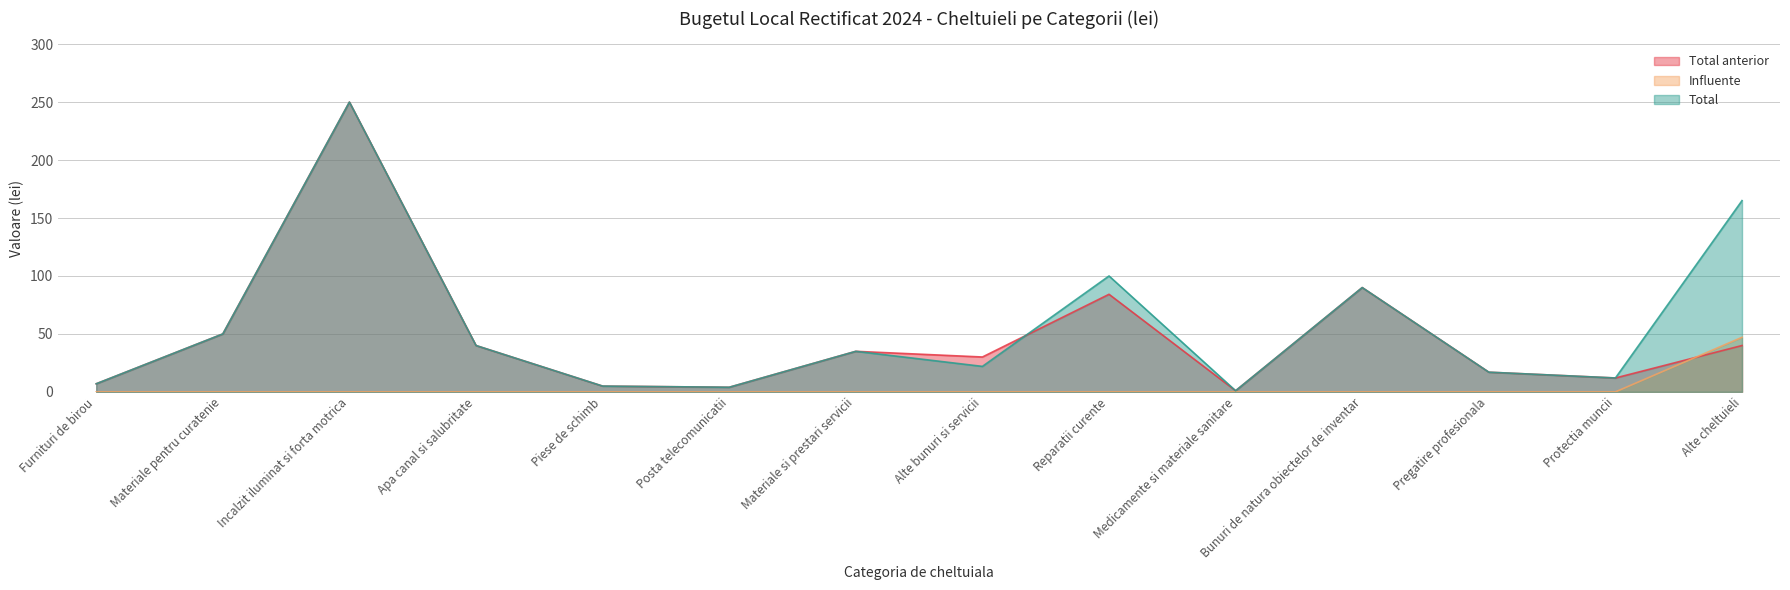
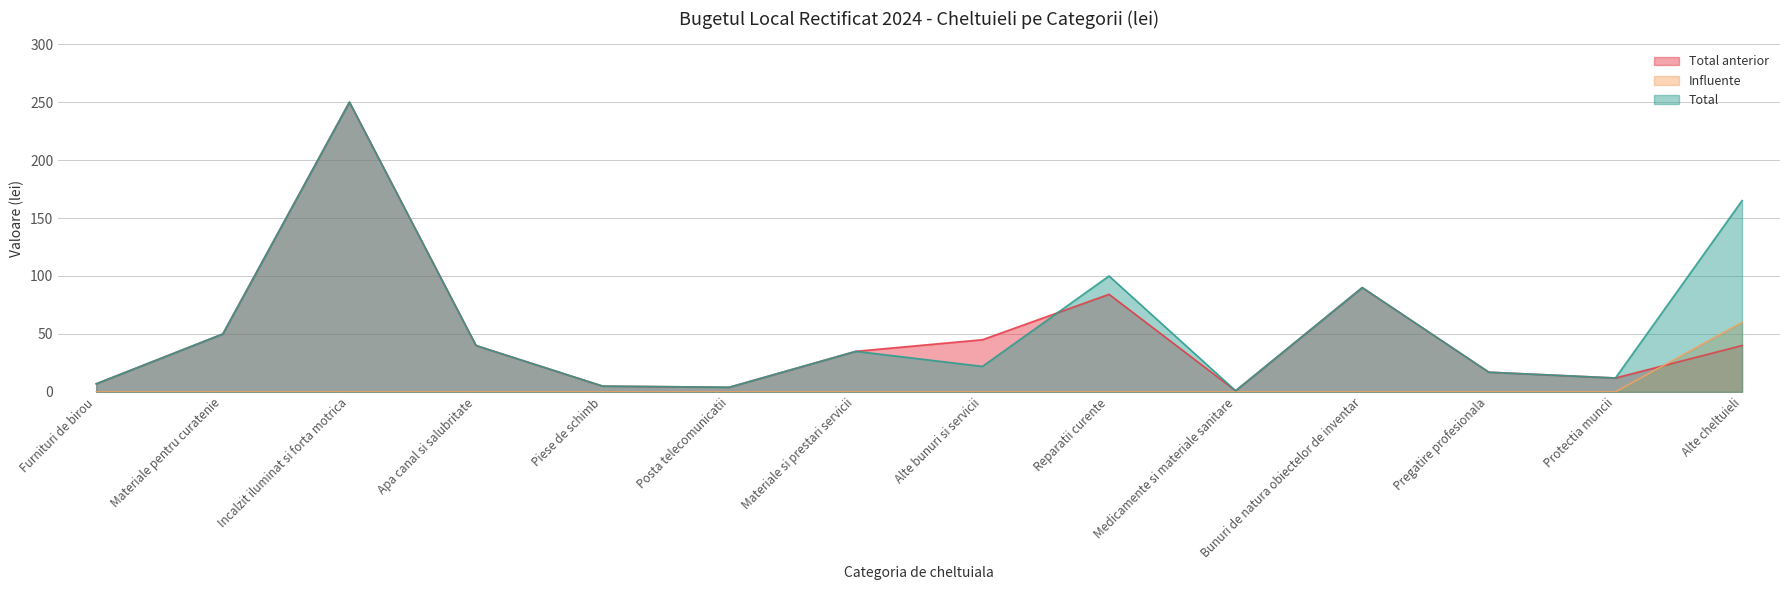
  {
    "Total anterior": {
-     "Alte bunuri si servicii": 30,
+     "Alte bunuri si servicii": 45,
      "Reparatii curente": 84,
      "Alte cheltuieli": 40
    },
    "Influente": {
      "Furnituri de birou": 0,
      "Materiale pentru curatenie": 0,
      "Incalzit iluminat si forta motrica": 0,
      "Apa canal si salubritate": 0,
      "Piese de schimb": 0,
      "Posta telecomunicatii": 0,
      "Materiale si prestari servicii": 0,
      "Alte bunuri si servicii": 0,
      "Reparatii curente": 0,
      "Bunuri de natura obiectelor de inventar": 0,
      "Pregatire profesionala": 0,
      "Protectia muncii": 0,
-     "Alte cheltuieli": 47
+     "Alte cheltuieli": 60
    },
    "Total": {
      "Alte bunuri si servicii": 22,
      "Reparatii curente": 100,
      "Alte cheltuieli": 165
    }
  }
